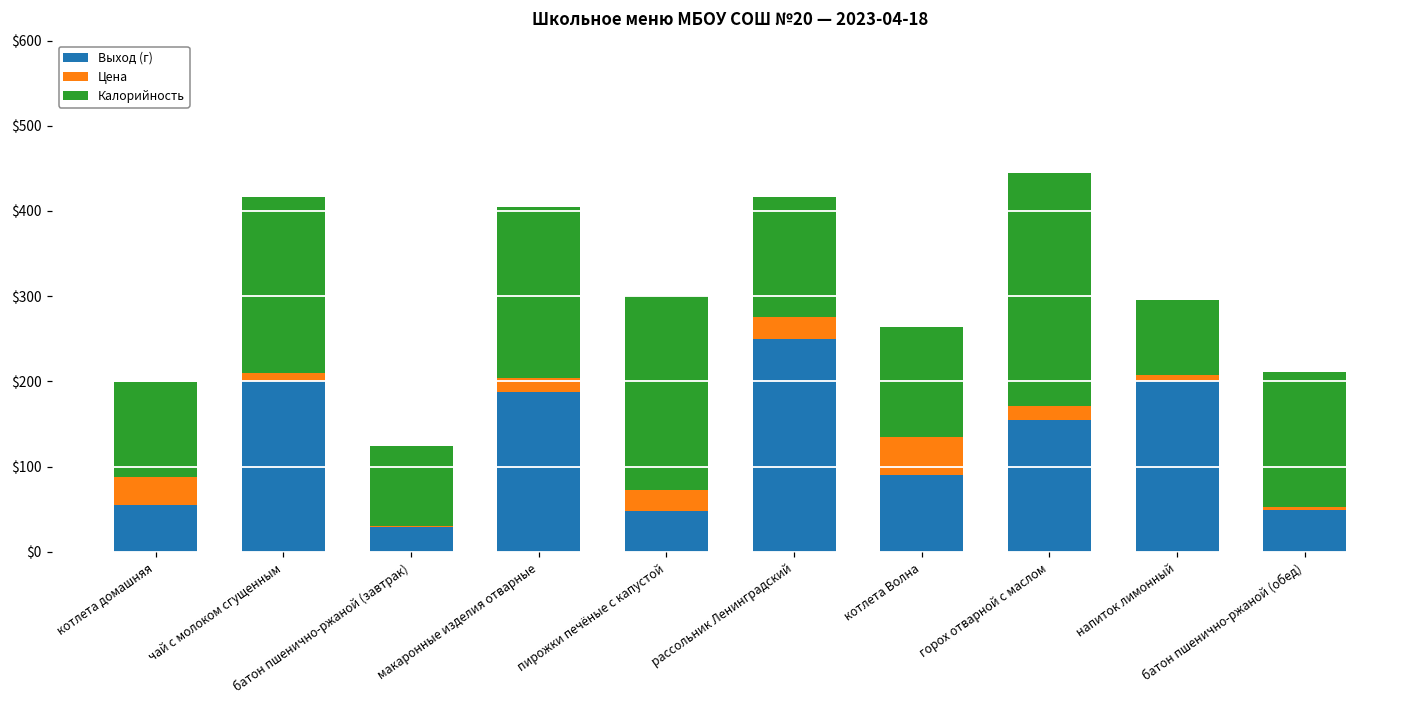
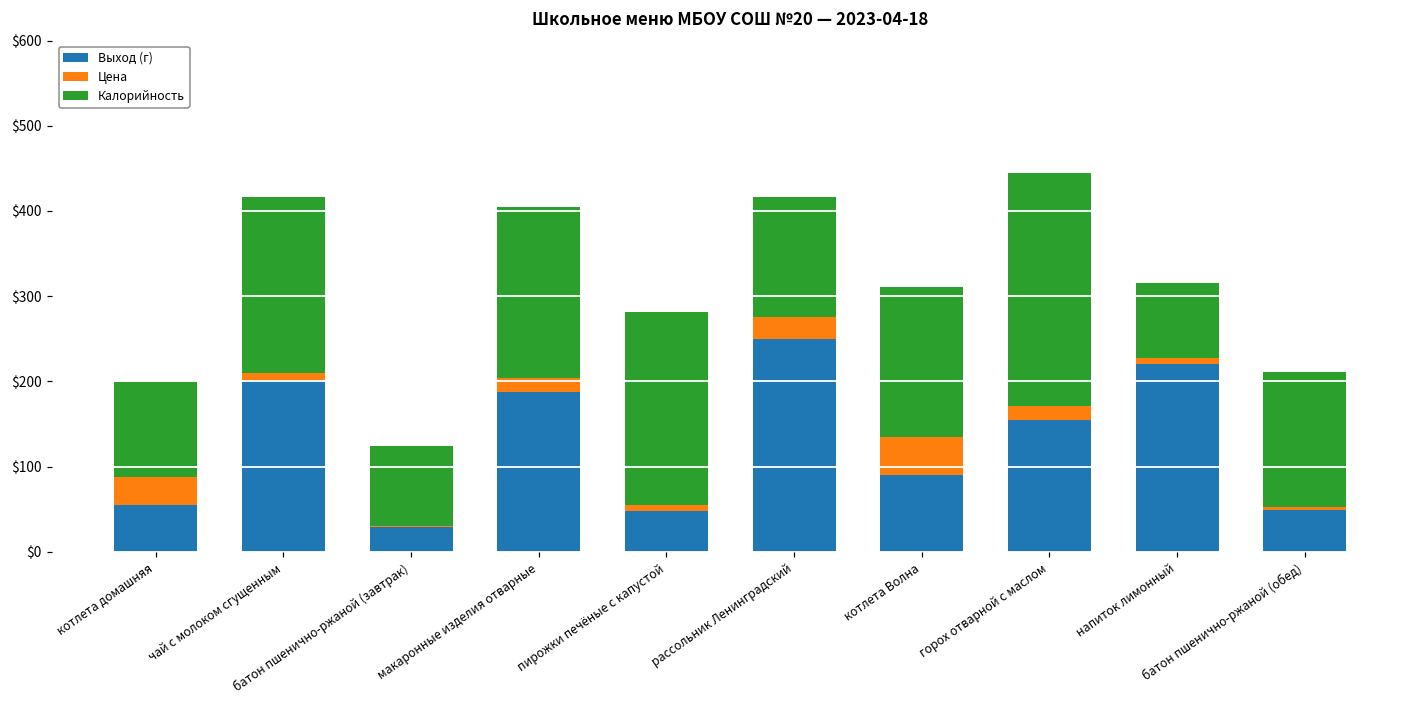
  {
    "Выход (г)": {
      "котлета домашняя": "$60",
      "чай с молоком сгущенным": "$200",
      "батон пшенично-ржаной (завтрак)": "$30",
      "макаронные изделия отварные": "$190",
      "пирожки печёные с капустой": "$50",
      "рассольник Ленинградский": "$250",
      "котлета Волна": "$90",
      "горох отварной с маслом": "$160",
-     "напиток лимонный": "$200",
+     "напиток лимонный": "$220",
      "батон пшенично-ржаной (обед)": "$50"
    },
    "Цена": {
      "котлета домашняя": "$30",
      "чай с молоком сгущенным": "$10",
      "макаронные изделия отварные": "$20",
-     "пирожки печёные с капустой": "$20",
+     "пирожки печёные с капустой": "$10",
      "рассольник Ленинградский": "$30",
      "котлета Волна": "$50",
      "горох отварной с маслом": "$20",
      "напиток лимонный": "$10"
    },
    "Калорийность": {
      "котлета домашняя": "$110",
      "чай с молоком сгущенным": "$210",
      "батон пшенично-ржаной (завтрак)": "$90",
      "макаронные изделия отварные": "$200",
      "пирожки печёные с капустой": "$230",
      "рассольник Ленинградский": "$140",
-     "котлета Волна": "$130",
+     "котлета Волна": "$180",
      "горох отварной с маслом": "$270",
      "напиток лимонный": "$90",
      "батон пшенично-ржаной (обед)": "$160"
    }
  }
